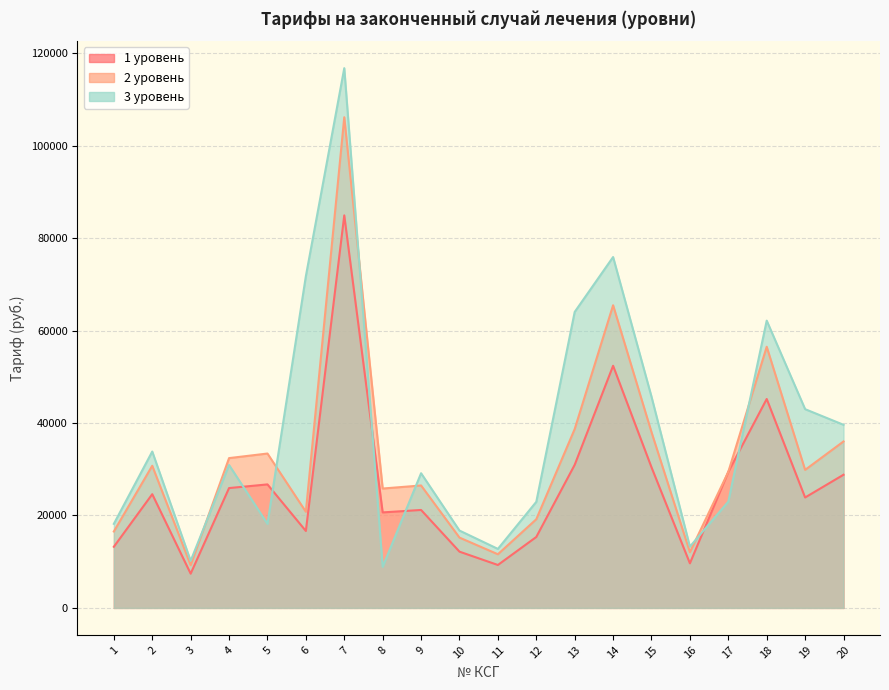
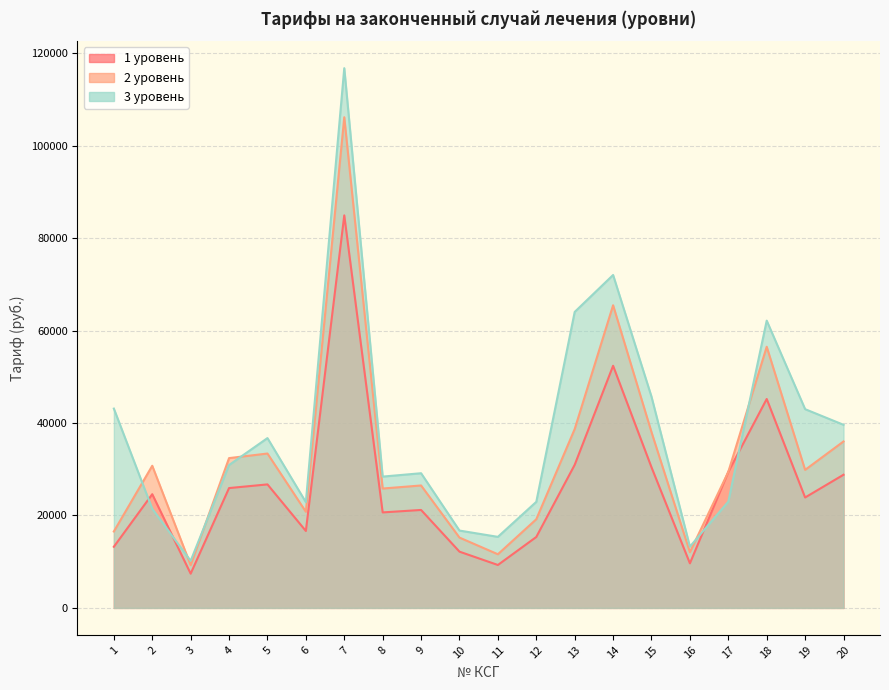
  {
    "3 уровень": {
-     "1": 18000,
-     "2": 34000,
+     "1": 43000,
+     "2": 21000,
      "3": 10000,
      "4": 31000,
-     "5": 18000,
-     "6": 72000,
+     "5": 37000,
+     "6": 23000,
      "7": 117000,
-     "8": 9000,
+     "8": 28000,
      "9": 29000,
      "10": 17000,
-     "11": 13000,
+     "11": 15000,
      "12": 23000,
      "13": 64000,
-     "14": 76000,
+     "14": 72000,
      "15": 46000,
      "16": 13000,
      "17": 23000,
      "18": 62000,
      "19": 43000,
      "20": 40000
    }
  }
